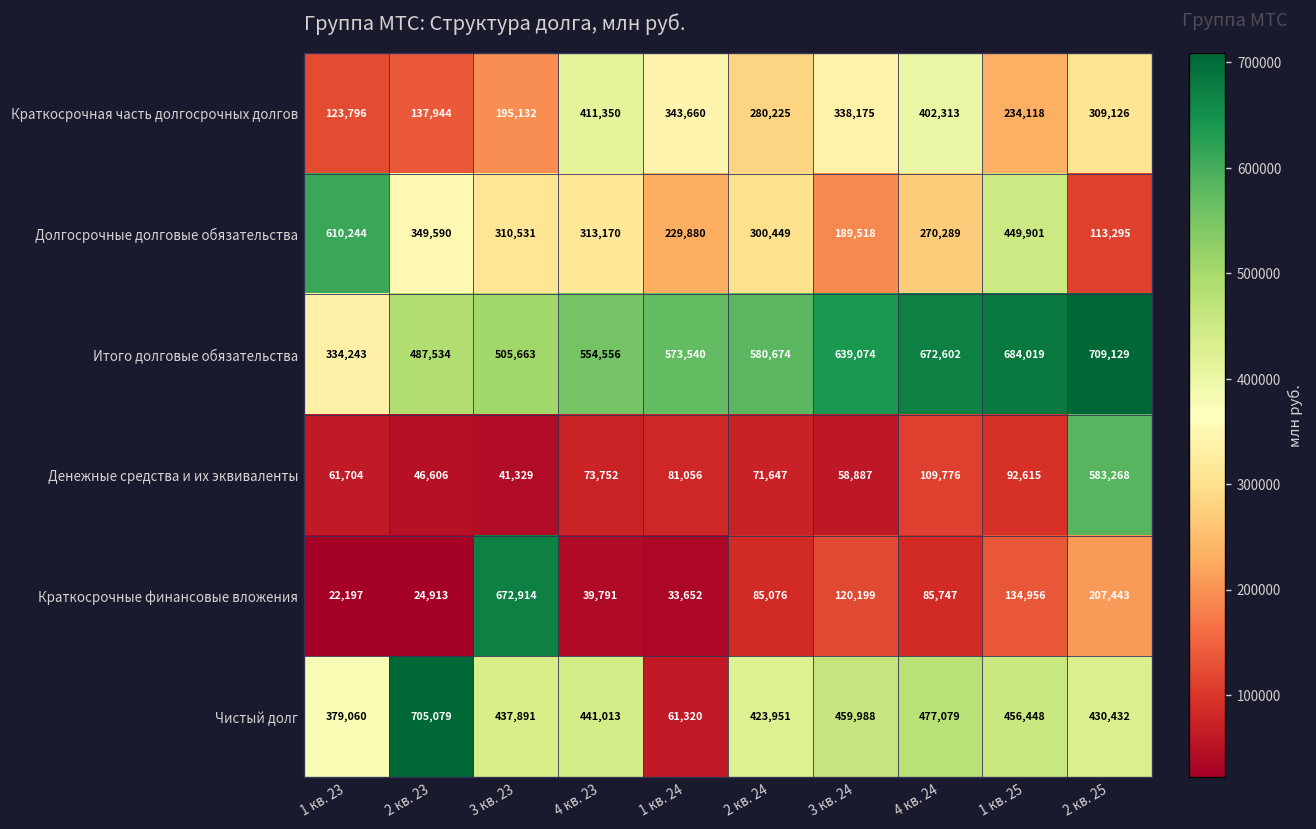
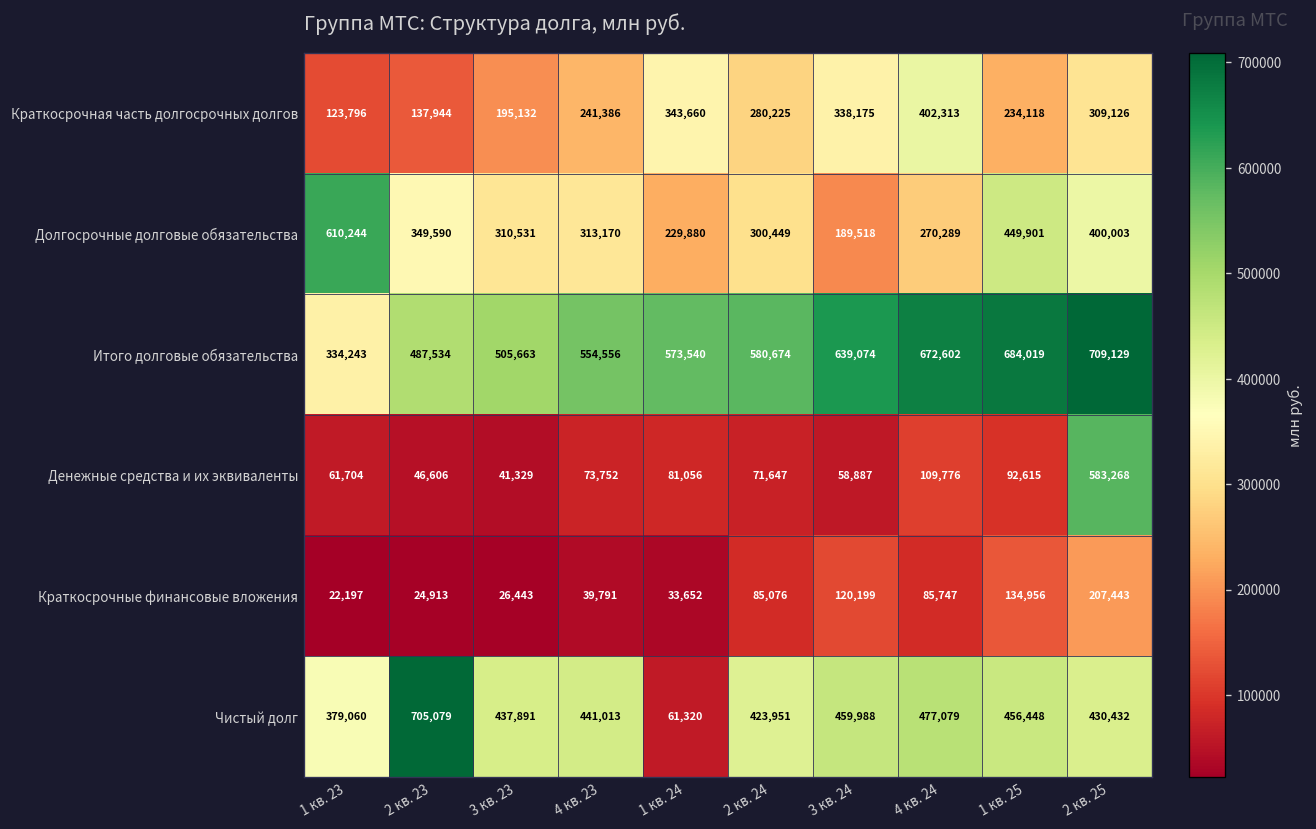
  {
    "Краткосрочная часть долгосрочных долгов": {
      "1 кв. 23": "123,796",
      "2 кв. 23": "137,944",
      "3 кв. 23": "195,132",
-     "4 кв. 23": "411,350",
+     "4 кв. 23": "241,386",
      "1 кв. 24": "343,660",
      "2 кв. 24": "280,225",
      "3 кв. 24": "338,175",
      "4 кв. 24": "402,313",
      "1 кв. 25": "234,118",
      "2 кв. 25": "309,126"
    },
    "Долгосрочные долговые обязательства": {
      "1 кв. 23": "610,244",
      "2 кв. 23": "349,590",
      "3 кв. 23": "310,531",
      "4 кв. 23": "313,170",
      "1 кв. 24": "229,880",
      "2 кв. 24": "300,449",
      "3 кв. 24": "189,518",
      "4 кв. 24": "270,289",
      "1 кв. 25": "449,901",
-     "2 кв. 25": "113,295"
+     "2 кв. 25": "400,003"
    },
    "Итого долговые обязательства": {
      "1 кв. 23": "334,243",
      "2 кв. 23": "487,534",
      "3 кв. 23": "505,663",
      "4 кв. 23": "554,556",
      "1 кв. 24": "573,540",
      "2 кв. 24": "580,674",
      "3 кв. 24": "639,074",
      "4 кв. 24": "672,602",
      "1 кв. 25": "684,019",
      "2 кв. 25": "709,129"
    },
    "Денежные средства и их эквиваленты": {
      "1 кв. 23": "61,704",
      "2 кв. 23": "46,606",
      "3 кв. 23": "41,329",
      "4 кв. 23": "73,752",
      "1 кв. 24": "81,056",
      "2 кв. 24": "71,647",
      "3 кв. 24": "58,887",
      "4 кв. 24": "109,776",
      "1 кв. 25": "92,615",
      "2 кв. 25": "583,268"
    },
    "Краткосрочные финансовые вложения": {
      "1 кв. 23": "22,197",
      "2 кв. 23": "24,913",
-     "3 кв. 23": "672,914",
+     "3 кв. 23": "26,443",
      "4 кв. 23": "39,791",
      "1 кв. 24": "33,652",
      "2 кв. 24": "85,076",
      "3 кв. 24": "120,199",
      "4 кв. 24": "85,747",
      "1 кв. 25": "134,956",
      "2 кв. 25": "207,443"
    },
    "Чистый долг": {
      "1 кв. 23": "379,060",
      "2 кв. 23": "705,079",
      "3 кв. 23": "437,891",
      "4 кв. 23": "441,013",
      "1 кв. 24": "61,320",
      "2 кв. 24": "423,951",
      "3 кв. 24": "459,988",
      "4 кв. 24": "477,079",
      "1 кв. 25": "456,448",
      "2 кв. 25": "430,432"
    }
  }
